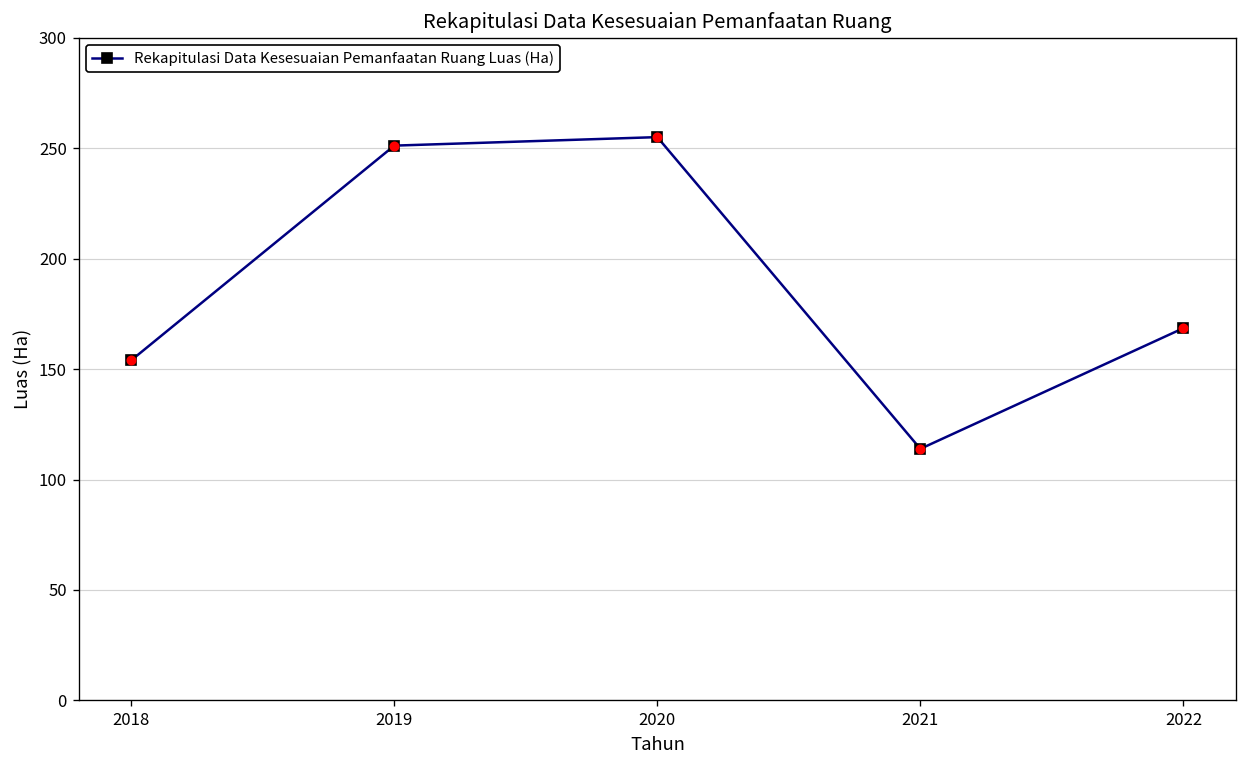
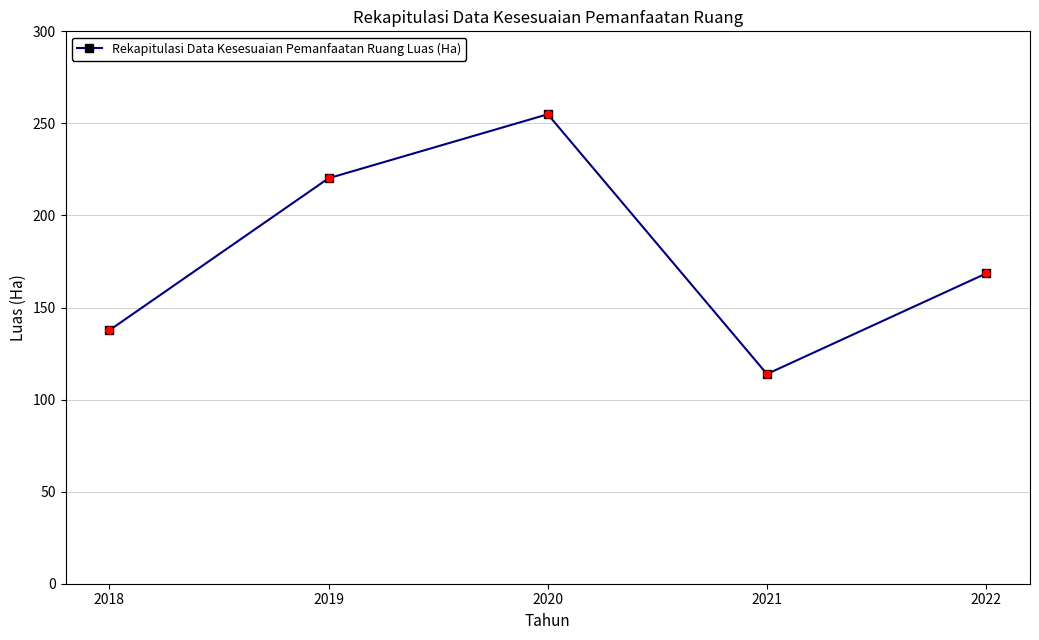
  {
-   "2018": 154,
-   "2019": 251,
+   "2018": 138,
+   "2019": 220,
    "2020": 255,
    "2021": 114,
    "2022": 169
  }
